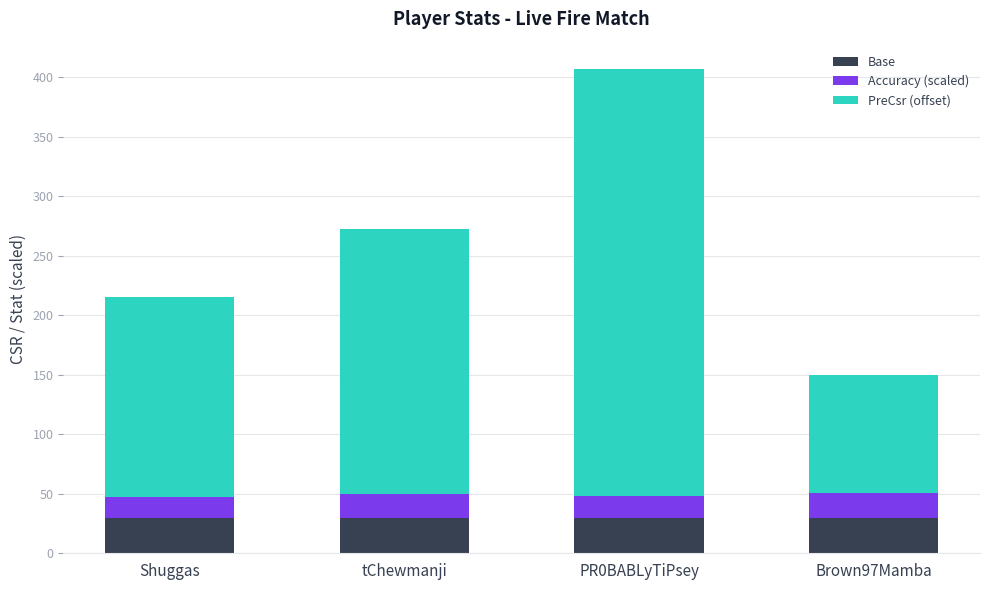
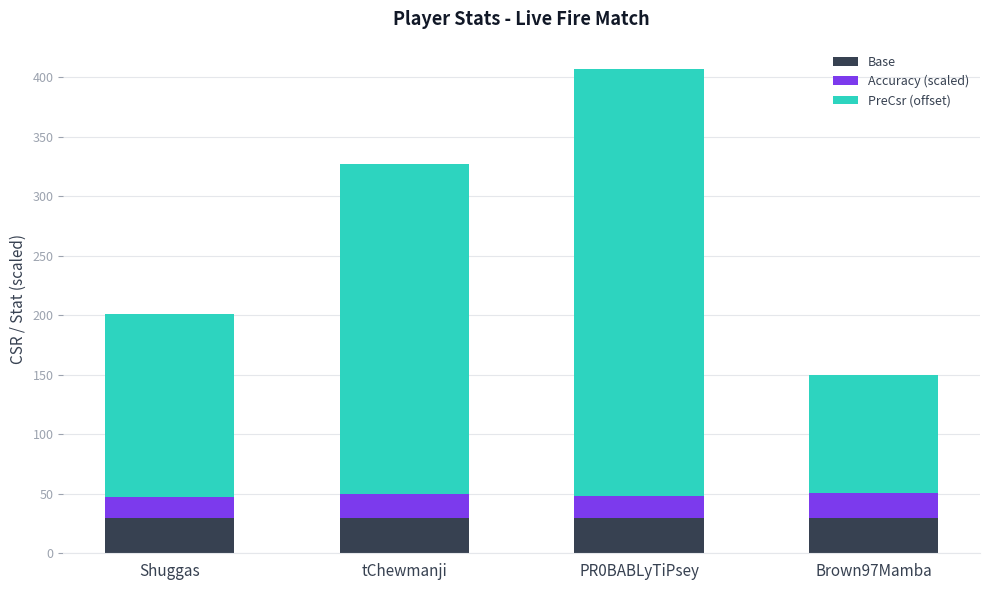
  {
    "Base": {
      "Shuggas": 30,
      "tChewmanji": 30,
      "PR0BABLyTiPsey": 30,
      "Brown97Mamba": 30
    },
    "Accuracy (scaled)": {
      "Shuggas": 18,
      "tChewmanji": 20,
      "PR0BABLyTiPsey": 18,
      "Brown97Mamba": 21
    },
    "PreCsr (offset)": {
-     "Shuggas": 168,
-     "tChewmanji": 223,
+     "Shuggas": 153,
+     "tChewmanji": 277,
      "PR0BABLyTiPsey": 359,
      "Brown97Mamba": 99
    }
  }
